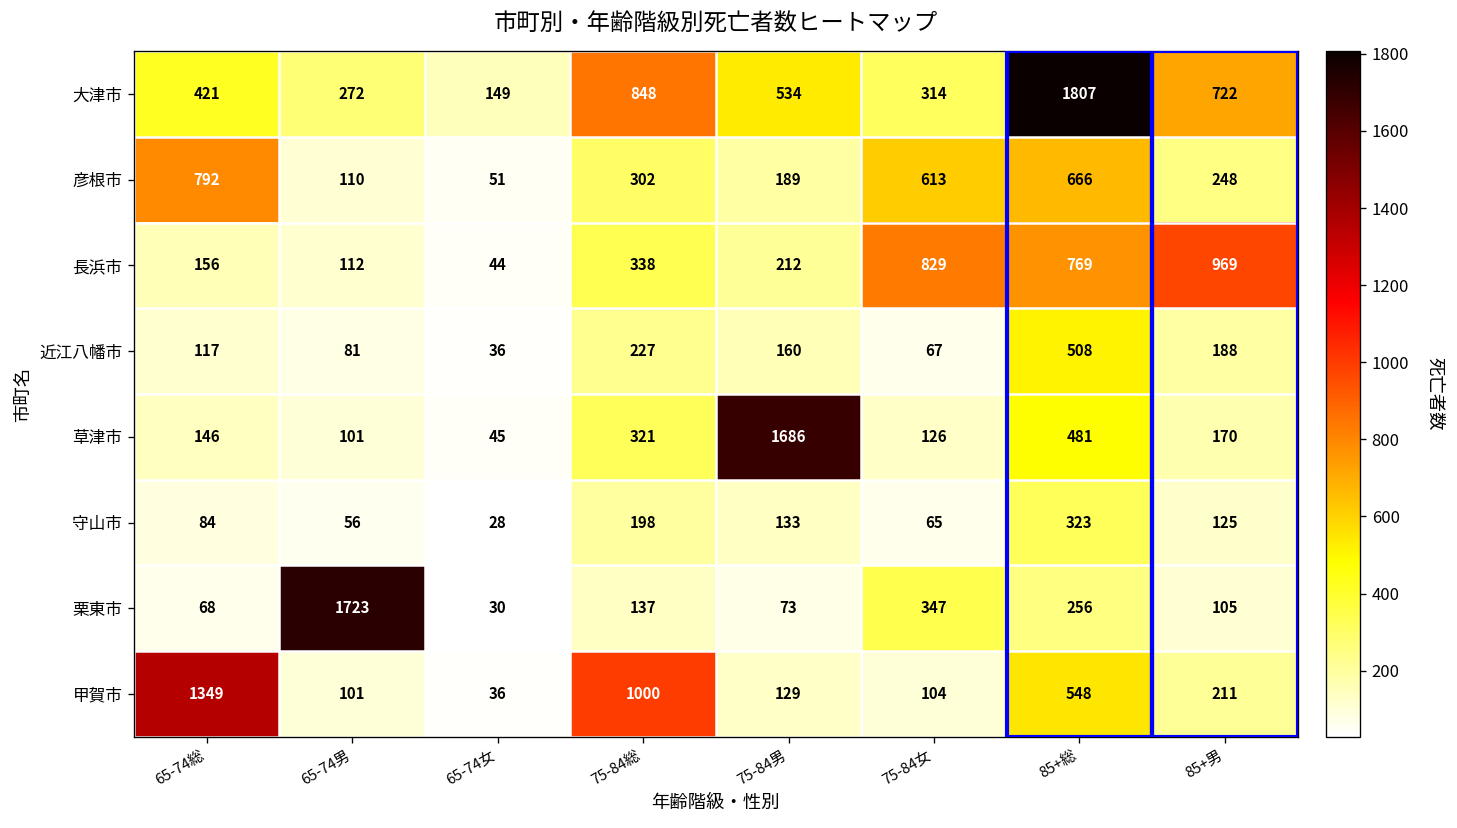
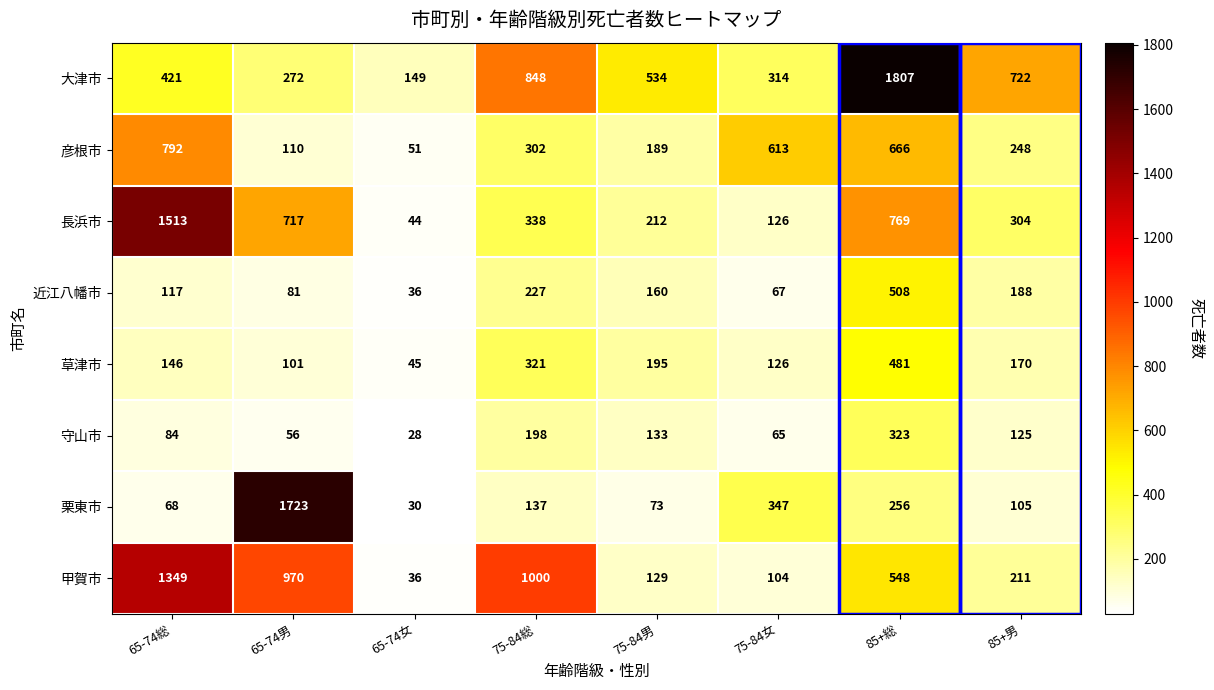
  {
    "大津市": {
      "65-74総": 421,
      "65-74男": 272,
      "65-74女": 149,
      "75-84総": 848,
      "75-84男": 534,
      "75-84女": 314,
      "85+総": 1807,
      "85+男": 722
    },
    "彦根市": {
      "65-74総": 792,
      "65-74男": 110,
      "65-74女": 51,
      "75-84総": 302,
      "75-84男": 189,
      "75-84女": 613,
      "85+総": 666,
      "85+男": 248
    },
    "長浜市": {
-     "65-74総": 156,
-     "65-74男": 112,
+     "65-74総": 1513,
+     "65-74男": 717,
      "65-74女": 44,
      "75-84総": 338,
      "75-84男": 212,
-     "75-84女": 829,
+     "75-84女": 126,
      "85+総": 769,
-     "85+男": 969
+     "85+男": 304
    },
    "近江八幡市": {
      "65-74総": 117,
      "65-74男": 81,
      "65-74女": 36,
      "75-84総": 227,
      "75-84男": 160,
      "75-84女": 67,
      "85+総": 508,
      "85+男": 188
    },
    "草津市": {
      "65-74総": 146,
      "65-74男": 101,
      "65-74女": 45,
      "75-84総": 321,
-     "75-84男": 1686,
+     "75-84男": 195,
      "75-84女": 126,
      "85+総": 481,
      "85+男": 170
    },
    "守山市": {
      "65-74総": 84,
      "65-74男": 56,
      "65-74女": 28,
      "75-84総": 198,
      "75-84男": 133,
      "75-84女": 65,
      "85+総": 323,
      "85+男": 125
    },
    "栗東市": {
      "65-74総": 68,
      "65-74男": 1723,
      "65-74女": 30,
      "75-84総": 137,
      "75-84男": 73,
      "75-84女": 347,
      "85+総": 256,
      "85+男": 105
    },
    "甲賀市": {
      "65-74総": 1349,
-     "65-74男": 101,
+     "65-74男": 970,
      "65-74女": 36,
      "75-84総": 1000,
      "75-84男": 129,
      "75-84女": 104,
      "85+総": 548,
      "85+男": 211
    }
  }
